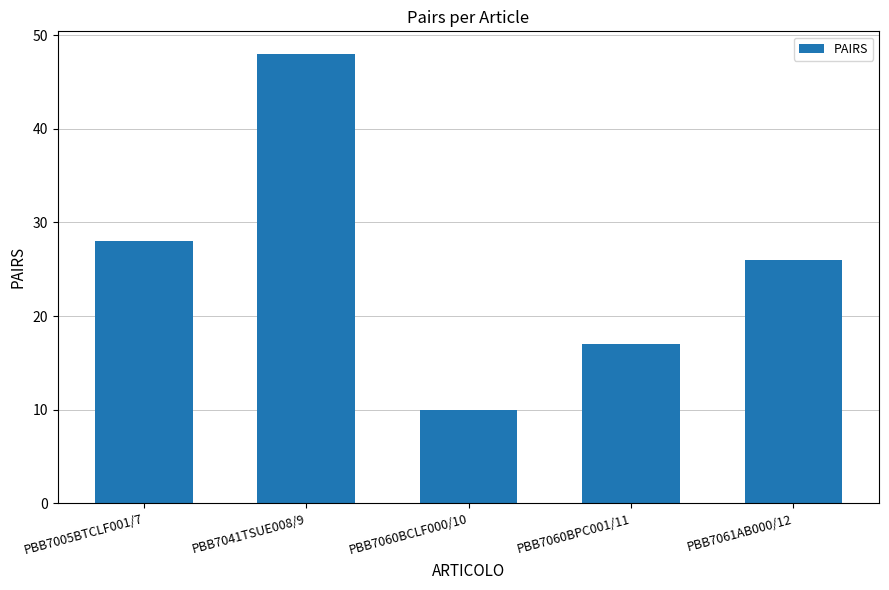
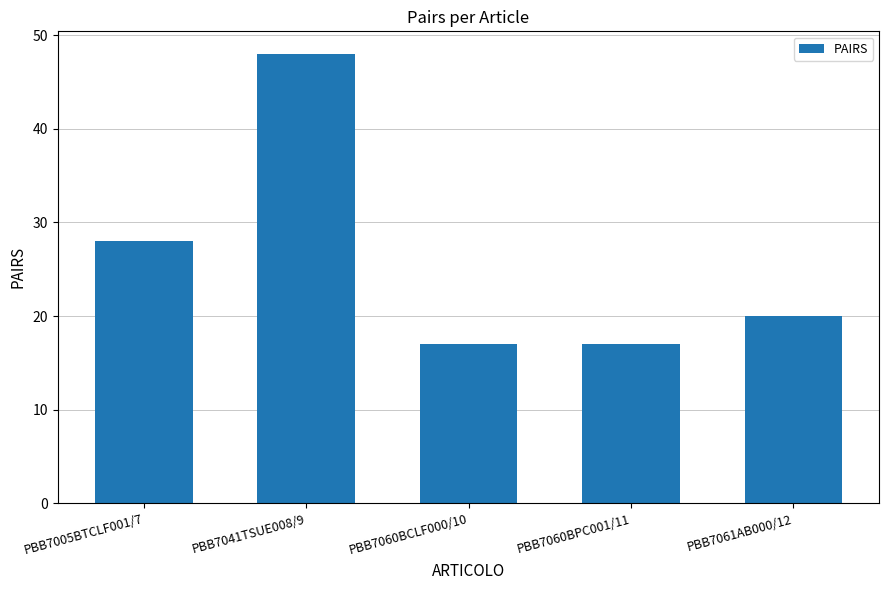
  {
    "PBB7005BTCLF001/7": 28,
    "PBB7041TSUE008/9": 48,
-   "PBB7060BCLF000/10": 10,
+   "PBB7060BCLF000/10": 17,
    "PBB7060BPC001/11": 17,
-   "PBB7061AB000/12": 26
+   "PBB7061AB000/12": 20
  }
